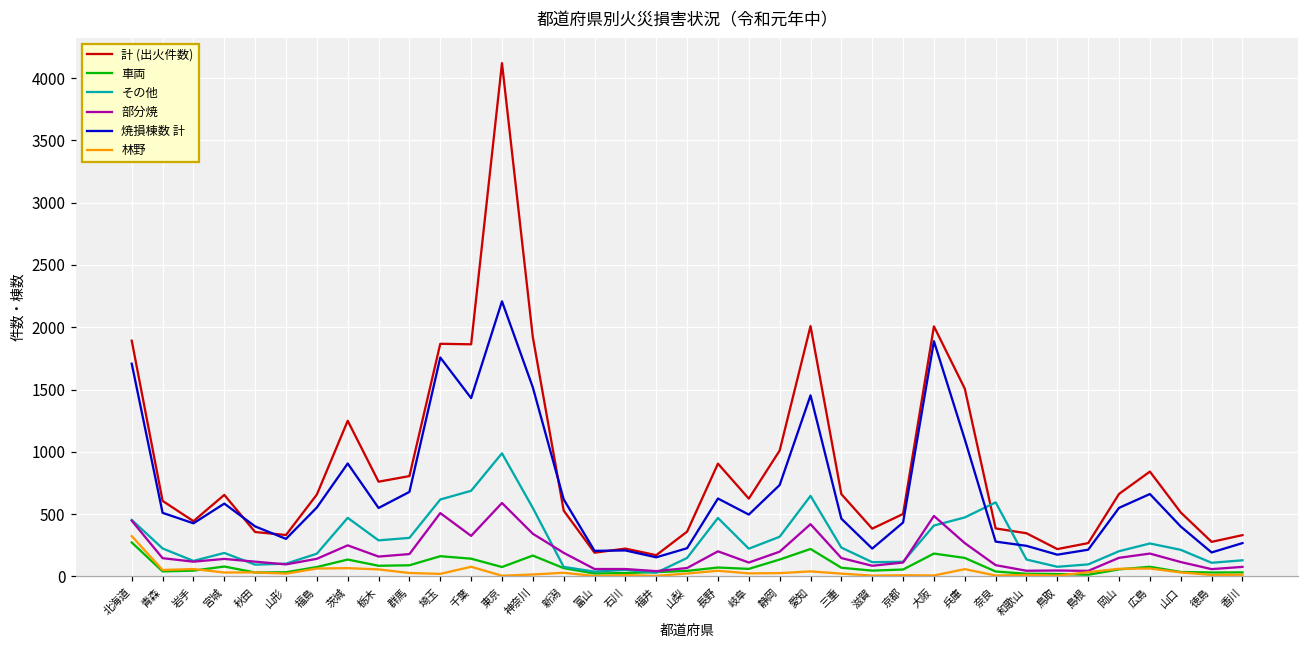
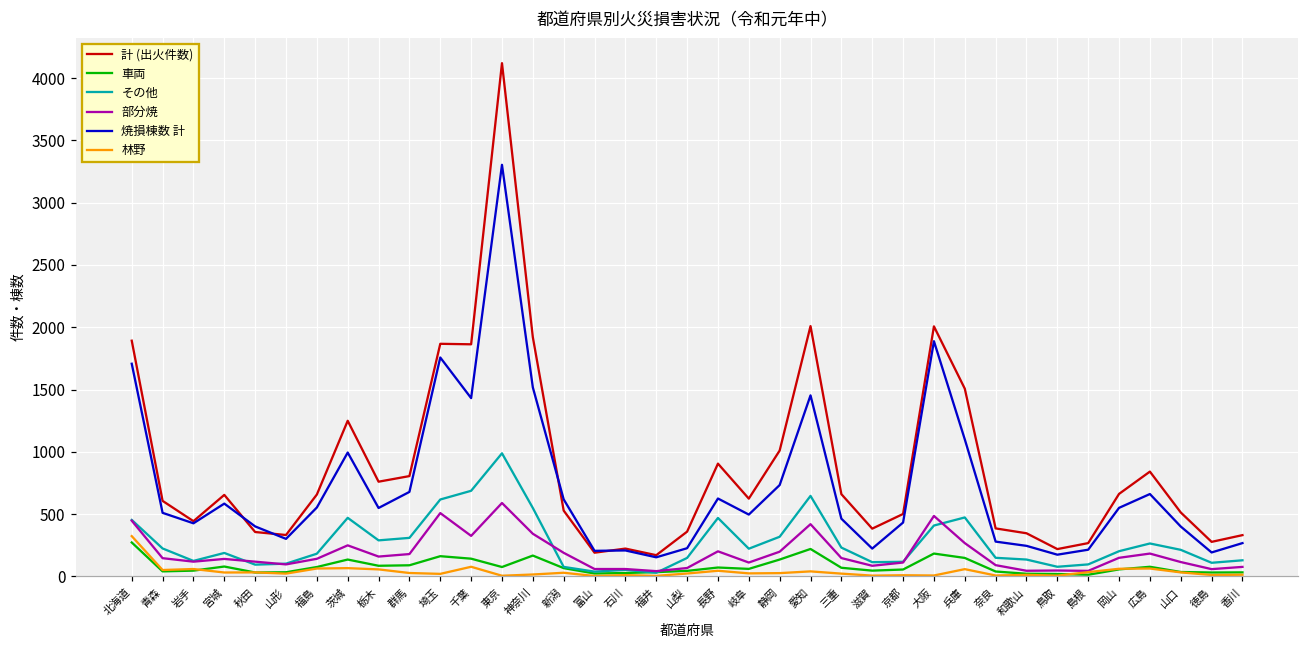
  {
    "計 (出火件数)": {
      "北海道": 1890,
      "青森": 610,
      "宮城": 650,
      "秋田": 360,
      "山形": 330,
      "福島": 660,
      "茨城": 1250,
      "栃木": 760,
      "群馬": 810,
      "埼玉": 1870,
      "千葉": 1860,
      "東京": 4120,
      "神奈川": 1920,
      "新潟": 530,
      "山梨": 360,
      "長野": 910,
      "岐阜": 620,
      "静岡": 1010,
      "愛知": 2010,
      "三重": 660,
      "滋賀": 380,
      "京都": 500,
      "大阪": 2010,
      "兵庫": 1510,
      "奈良": 390,
      "和歌山": 350,
      "鳥取": 220,
      "島根": 270,
      "岡山": 660,
      "広島": 840,
      "山口": 510,
      "徳島": 280,
      "香川": 330
    },
    "車両": {
      "北海道": 270,
      "宮城": 80,
      "茨城": 140,
      "栃木": 90,
      "群馬": 90,
      "埼玉": 160,
      "千葉": 140,
      "東京": 80,
      "神奈川": 170,
      "長野": 70,
      "岐阜": 60,
      "静岡": 140,
      "愛知": 220,
      "三重": 70,
      "滋賀": 50,
      "京都": 60,
      "大阪": 180,
      "兵庫": 150,
      "奈良": 40
    },
    "その他": {
      "青森": 220,
      "宮城": 190,
      "秋田": 90,
      "福島": 180,
      "茨城": 470,
      "栃木": 290,
      "群馬": 310,
      "埼玉": 620,
      "千葉": 690,
      "東京": 990,
      "神奈川": 550,
      "山梨": 150,
      "長野": 470,
      "岐阜": 220,
      "静岡": 320,
      "愛知": 650,
      "三重": 230,
      "滋賀": 110,
      "大阪": 410,
      "兵庫": 470,
-     "奈良": 590,
+     "奈良": 150,
      "和歌山": 140,
      "鳥取": 80,
      "島根": 100,
      "岡山": 200,
      "広島": 260,
      "山口": 210,
      "徳島": 110,
      "香川": 130
    },
    "部分焼": {
      "青森": 150,
      "宮城": 140,
      "秋田": 120,
      "福島": 140,
      "茨城": 250,
      "栃木": 160,
      "群馬": 180,
      "埼玉": 510,
      "千葉": 330,
      "東京": 590,
      "神奈川": 340,
      "新潟": 190,
      "山梨": 70,
      "長野": 200,
      "岐阜": 110,
      "静岡": 200,
      "愛知": 420,
      "三重": 150,
      "滋賀": 90,
      "大阪": 490,
      "兵庫": 270,
      "奈良": 90,
      "和歌山": 50,
      "鳥取": 50,
      "岡山": 150,
      "広島": 180,
      "山口": 120,
      "徳島": 60,
      "香川": 80
    },
    "焼損棟数 計": {
      "北海道": 1710,
      "青森": 510,
      "宮城": 580,
      "秋田": 400,
      "山形": 300,
      "福島": 550,
-     "茨城": 910,
+     "茨城": 990,
      "栃木": 550,
      "群馬": 680,
      "埼玉": 1760,
      "千葉": 1430,
-     "東京": 2210,
+     "東京": 3300,
      "神奈川": 1520,
      "新潟": 620,
      "山梨": 230,
      "長野": 630,
      "岐阜": 500,
      "静岡": 730,
      "愛知": 1450,
      "三重": 460,
      "滋賀": 220,
      "京都": 430,
      "大阪": 1890,
      "兵庫": 1100,
      "奈良": 280,
      "和歌山": 250,
      "鳥取": 170,
      "島根": 210,
      "岡山": 550,
      "広島": 660,
      "山口": 400,
      "徳島": 190,
      "香川": 270
    },
    "林野": {
      "北海道": 320,
      "宮城": 30,
      "茨城": 70,
      "栃木": 60,
      "群馬": 30,
      "埼玉": 20,
      "千葉": 80,
      "東京": 10,
      "神奈川": 20,
      "新潟": 30,
      "福井": 0,
      "長野": 50,
      "岐阜": 20,
      "静岡": 30,
      "愛知": 40,
      "三重": 20,
      "滋賀": 10,
      "京都": 10,
      "大阪": 10,
      "兵庫": 60,
      "奈良": 10
    }
  }
